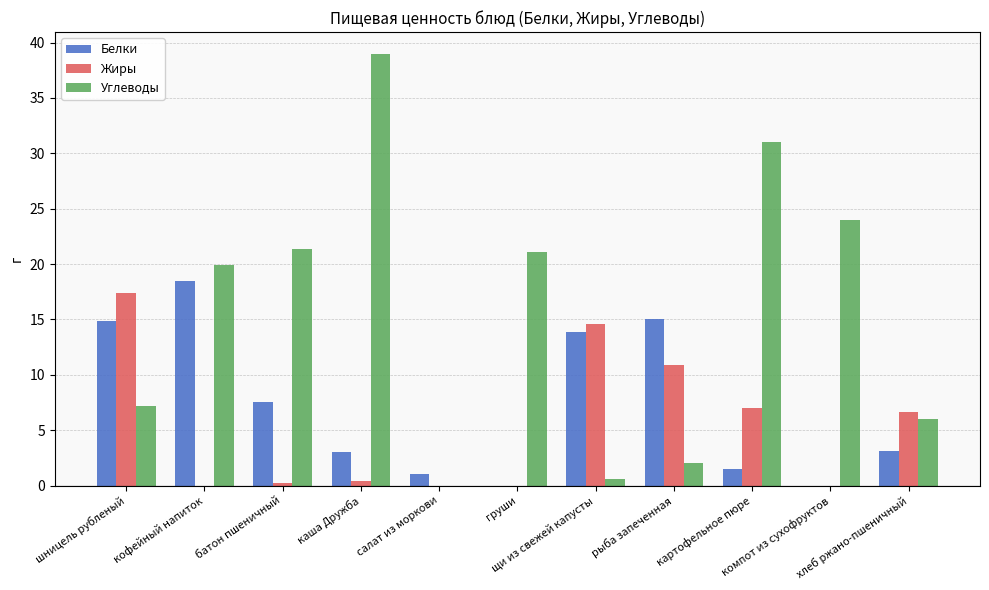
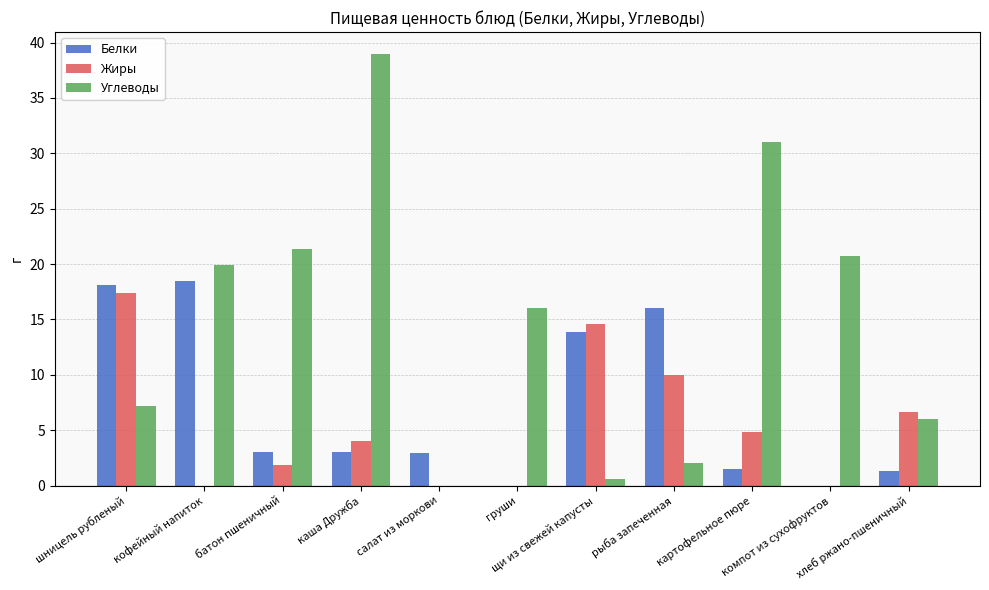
  {
    "Белки": {
-     "шницель рубленый": 14.8,
+     "шницель рубленый": 18.1,
      "кофейный напиток": 18.5,
-     "батон пшеничный": 7.6,
+     "батон пшеничный": 3.0,
      "каша Дружба": 3.0,
-     "салат из моркови": 1.0,
+     "салат из моркови": 2.9,
      "груши": 0.0,
      "щи из свежей капусты": 13.9,
-     "рыба запеченная": 15,
+     "рыба запеченная": 16,
      "картофельное пюре": 1.5,
      "компот из сухофруктов": 0.0,
-     "хлеб ржано-пшеничный": 3.2
+     "хлеб ржано-пшеничный": 1.3
    },
    "Жиры": {
      "шницель рубленый": 17.4,
      "кофейный напиток": 0.0,
-     "батон пшеничный": 0.2,
-     "каша Дружба": 0.4,
+     "батон пшеничный": 1.9,
+     "каша Дружба": 4.0,
      "салат из моркови": 0.0,
      "груши": 0.0,
      "щи из свежей капусты": 14.6,
-     "рыба запеченная": 10.9,
-     "картофельное пюре": 7.0,
+     "рыба запеченная": 10.0,
+     "картофельное пюре": 4.8,
      "компот из сухофруктов": 0.0,
      "хлеб ржано-пшеничный": 6.6
    },
    "Углеводы": {
      "шницель рубленый": 7.2,
      "кофейный напиток": 20.0,
      "батон пшеничный": 21.4,
      "каша Дружба": 39.0,
      "салат из моркови": 0.0,
-     "груши": 21.1,
+     "груши": 16.0,
      "щи из свежей капусты": 0.6,
      "рыба запеченная": 2.0,
      "картофельное пюре": 31.0,
-     "компот из сухофруктов": 24.0,
+     "компот из сухофруктов": 20.7,
      "хлеб ржано-пшеничный": 6.0
    }
  }
